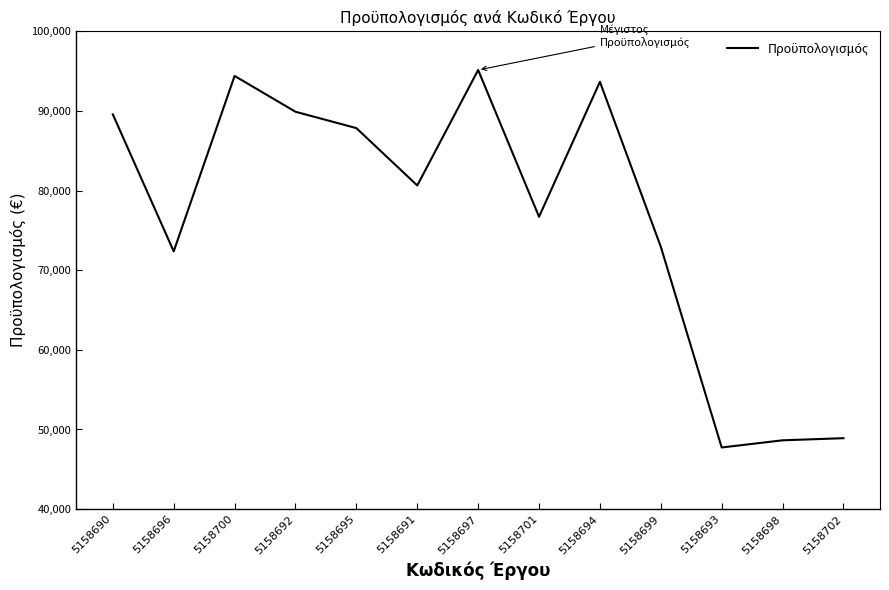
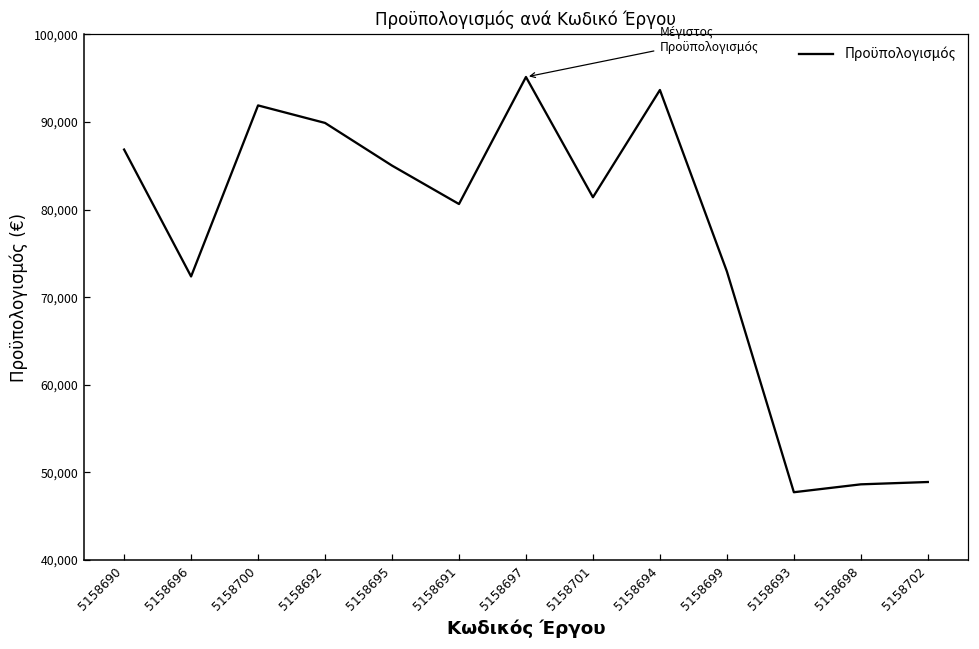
  {
-   "5158690": "90,000",
+   "5158690": "87,000",
    "5158696": "72,000",
-   "5158700": "94,000",
+   "5158700": "92,000",
    "5158692": "90,000",
-   "5158695": "88,000",
+   "5158695": "85,000",
    "5158691": "81,000",
    "5158697": "95,000",
-   "5158701": "77,000",
+   "5158701": "81,000",
    "5158694": "94,000",
    "5158699": "73,000",
    "5158693": "48,000",
    "5158698": "49,000",
    "5158702": "49,000"
  }
